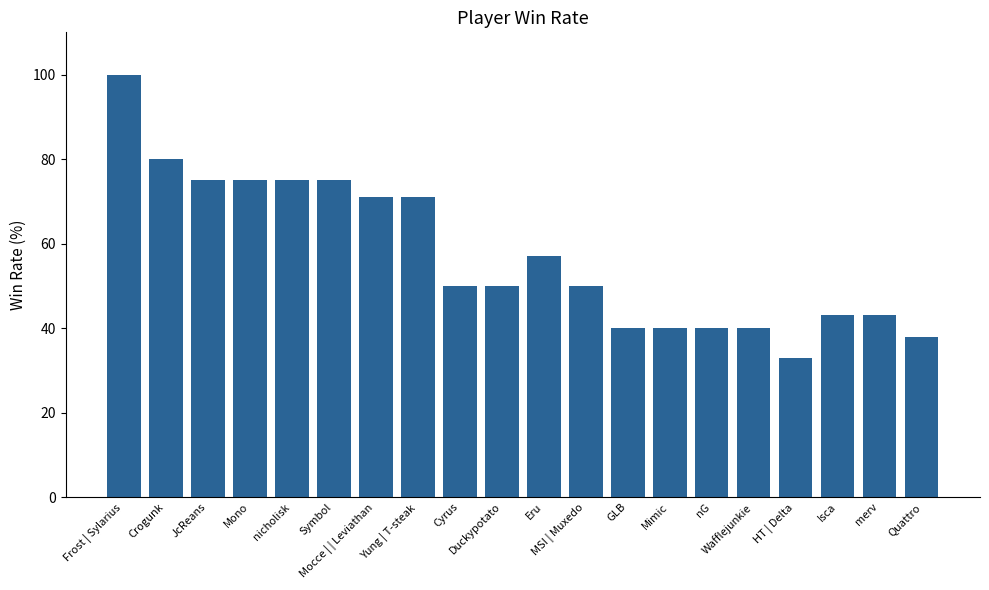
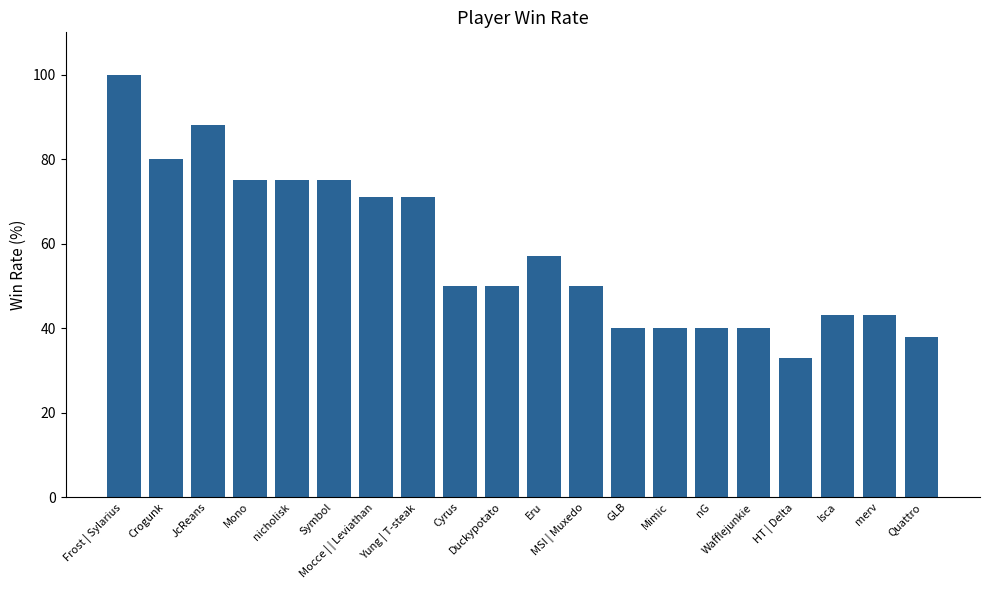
  {
    "Frost | Sylarius": 100,
    "Crogunk": 80,
-   "JcReans": 75,
+   "JcReans": 88,
    "Mono": 75,
    "nicholisk": 75,
    "Symbol": 75,
    "Mocce | | Leviathan": 71,
    "Yung | T-steak": 71,
    "Cyrus": 50,
    "Duckypotato": 50,
    "Eru": 57,
    "MSI | Muxedo": 50,
    "GLB": 40,
    "Mimic": 40,
    "nG": 40,
    "Wafflejunkie": 40,
    "HT | Delta": 33,
    "Isca": 43,
    "merv": 43,
    "Quattro": 38
  }
